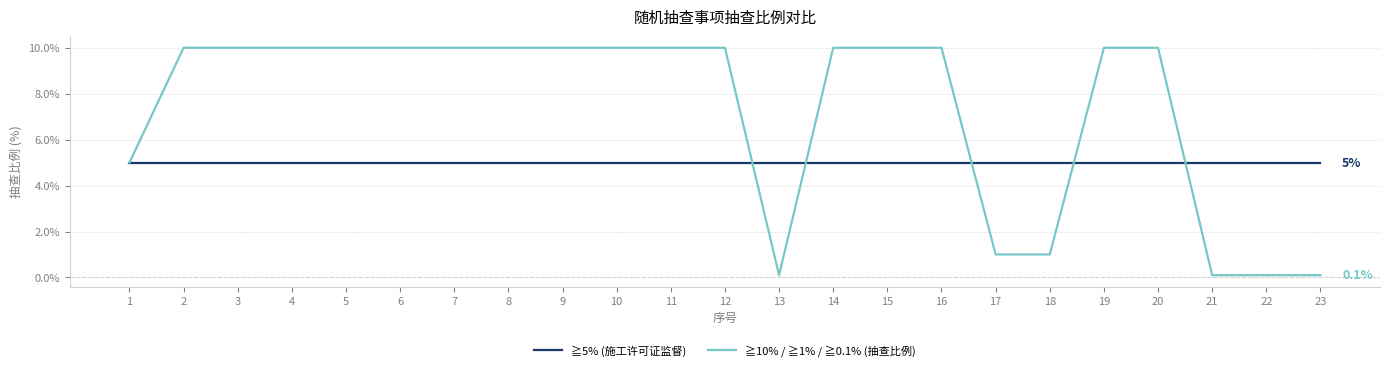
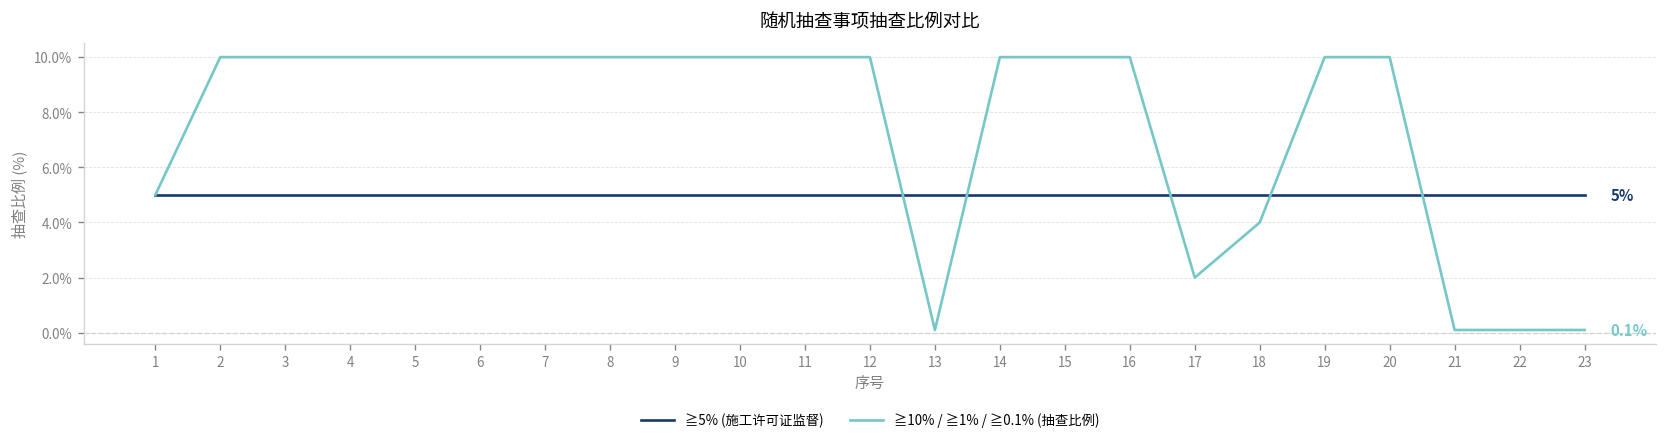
  {
    "≧5% (施工许可证监督)": {
      "23": "5%"
    },
    "≧10% / ≧1% / ≧0.1% (抽查比例)": {
      "2": "10%",
      "3": "10%",
      "4": "10%",
      "5": "10%",
      "6": "10%",
      "7": "10%",
      "8": "10%",
      "9": "10%",
      "10": "10%",
      "11": "10%",
      "12": "10%",
      "13": "0%",
      "14": "10%",
      "15": "10%",
      "16": "10%",
-     "17": "1%",
-     "18": "1%",
+     "17": "2%",
+     "18": "4%",
      "19": "10%",
      "20": "10%",
      "21": "0%",
      "22": "0%"
    }
  }
